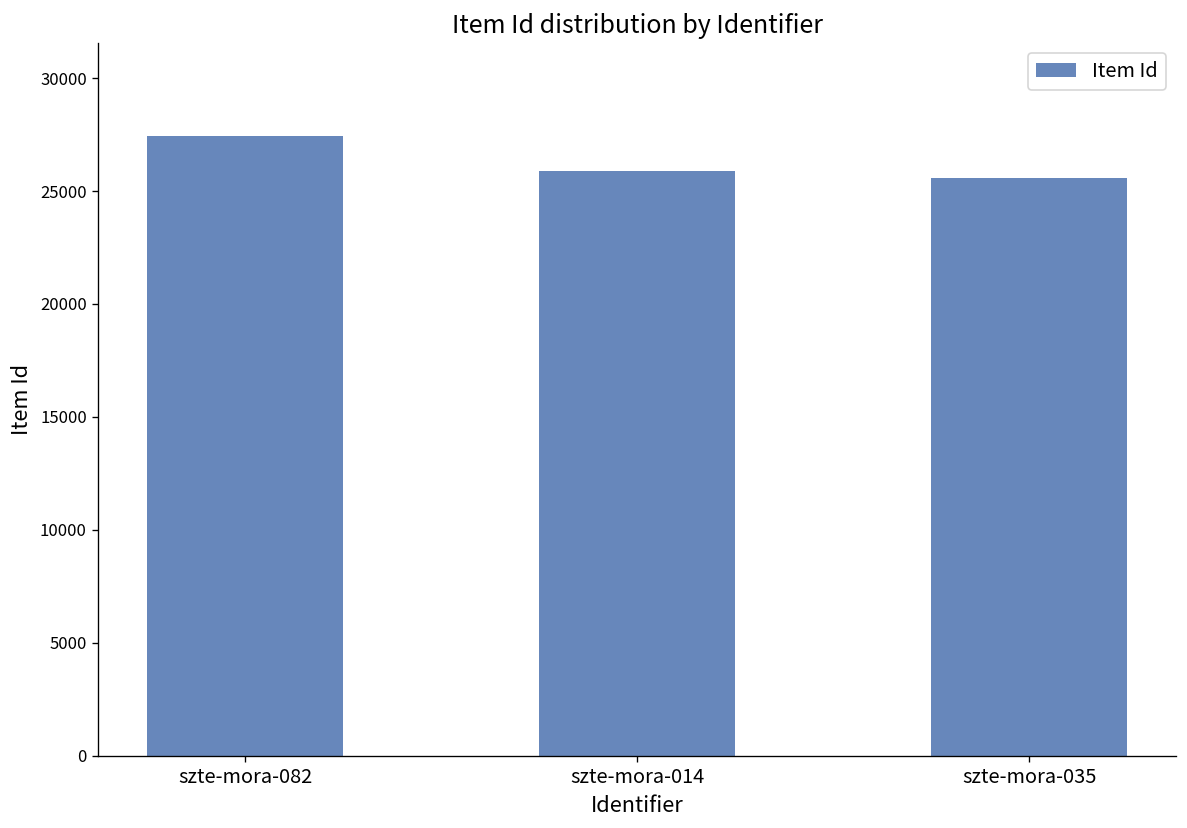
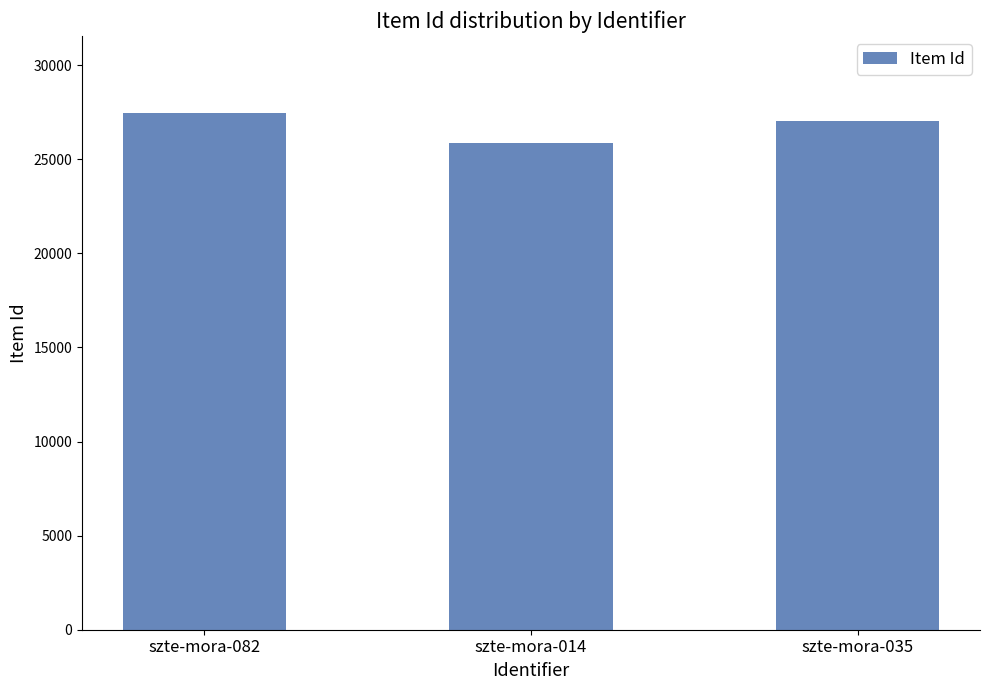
  {
    "szte-mora-082": 27400,
    "szte-mora-014": 25900,
-   "szte-mora-035": 25600
+   "szte-mora-035": 27000
  }
